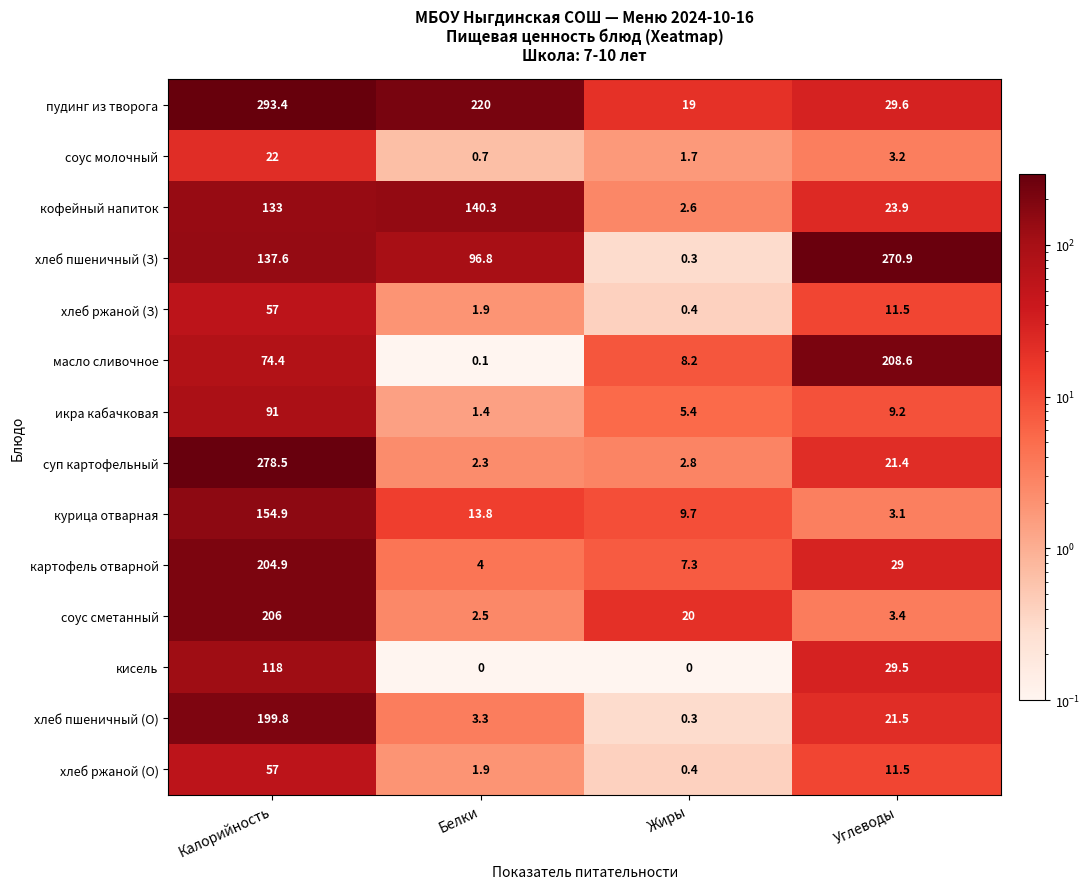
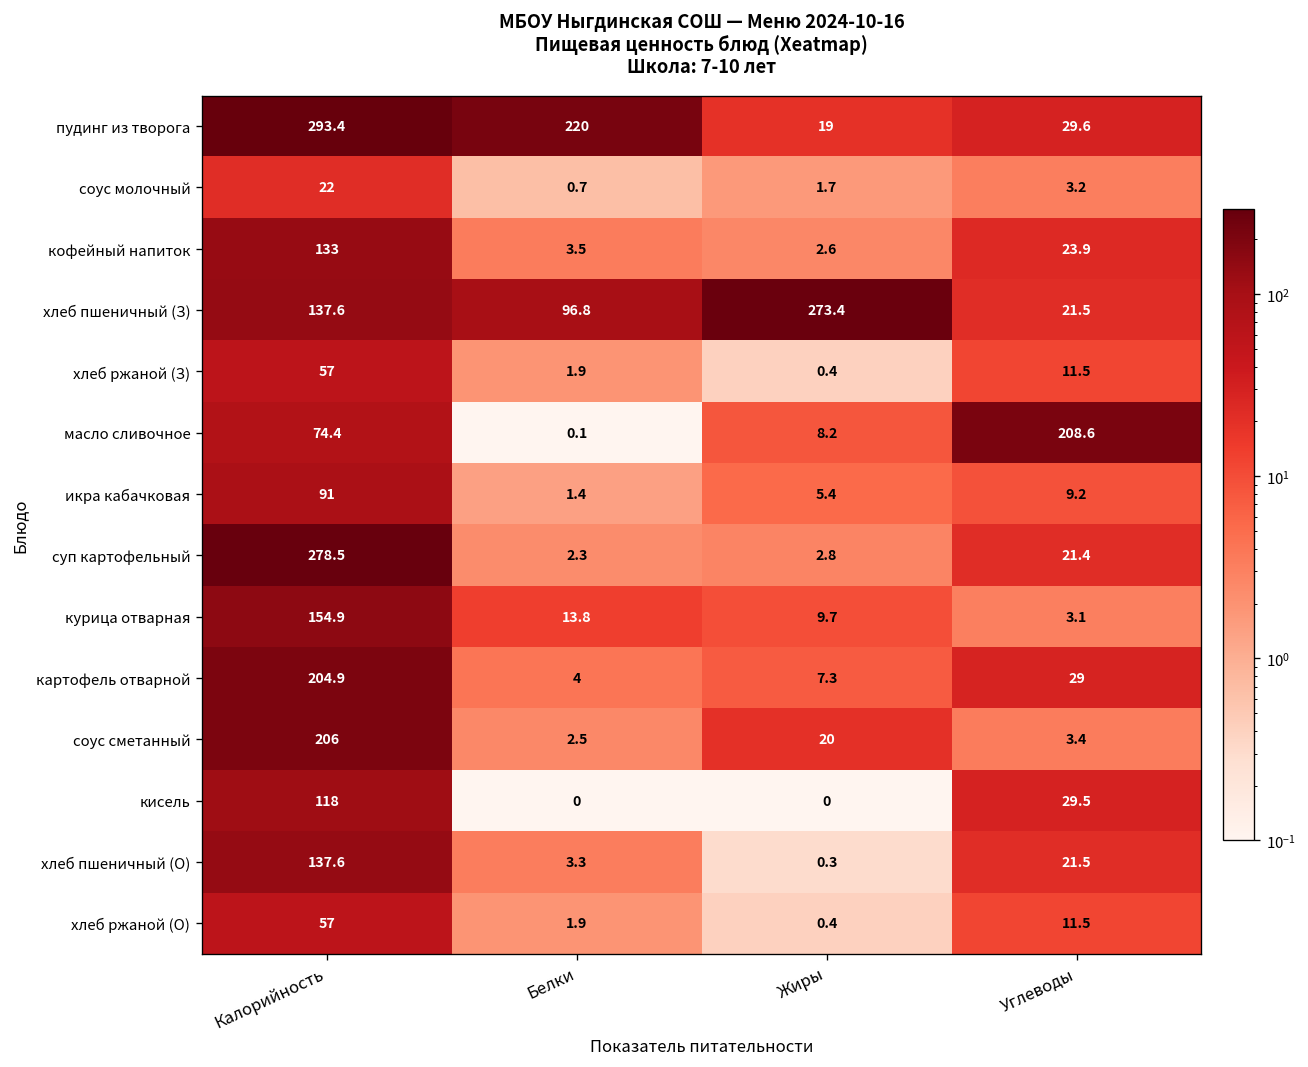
  {
    "пудинг из творога": {
      "Калорийность": 293.4,
      "Белки": 220,
      "Жиры": 19,
      "Углеводы": 29.6
    },
    "соус молочный": {
      "Калорийность": 22,
      "Белки": 0.7,
      "Жиры": 1.7,
      "Углеводы": 3.2
    },
    "кофейный напиток": {
      "Калорийность": 133,
-     "Белки": 140.3,
+     "Белки": 3.5,
      "Жиры": 2.6,
      "Углеводы": 23.9
    },
    "хлеб пшеничный (З)": {
      "Калорийность": 137.6,
      "Белки": 96.8,
-     "Жиры": 0.3,
-     "Углеводы": 270.9
+     "Жиры": 273.4,
+     "Углеводы": 21.5
    },
    "хлеб ржаной (З)": {
      "Калорийность": 57,
      "Белки": 1.9,
      "Жиры": 0.4,
      "Углеводы": 11.5
    },
    "масло сливочное": {
      "Калорийность": 74.4,
      "Белки": 0.1,
      "Жиры": 8.2,
      "Углеводы": 208.6
    },
    "икра кабачковая": {
      "Калорийность": 91,
      "Белки": 1.4,
      "Жиры": 5.4,
      "Углеводы": 9.2
    },
    "суп картофельный": {
      "Калорийность": 278.5,
      "Белки": 2.3,
      "Жиры": 2.8,
      "Углеводы": 21.4
    },
    "курица отварная": {
      "Калорийность": 154.9,
      "Белки": 13.8,
      "Жиры": 9.7,
      "Углеводы": 3.1
    },
    "картофель отварной": {
      "Калорийность": 204.9,
      "Белки": 4,
      "Жиры": 7.3,
      "Углеводы": 29
    },
    "соус сметанный": {
      "Калорийность": 206,
      "Белки": 2.5,
      "Жиры": 20,
      "Углеводы": 3.4
    },
    "кисель": {
      "Калорийность": 118,
      "Белки": 0,
      "Жиры": 0,
      "Углеводы": 29.5
    },
    "хлеб пшеничный (О)": {
-     "Калорийность": 199.8,
+     "Калорийность": 137.6,
      "Белки": 3.3,
      "Жиры": 0.3,
      "Углеводы": 21.5
    },
    "хлеб ржаной (О)": {
      "Калорийность": 57,
      "Белки": 1.9,
      "Жиры": 0.4,
      "Углеводы": 11.5
    }
  }
